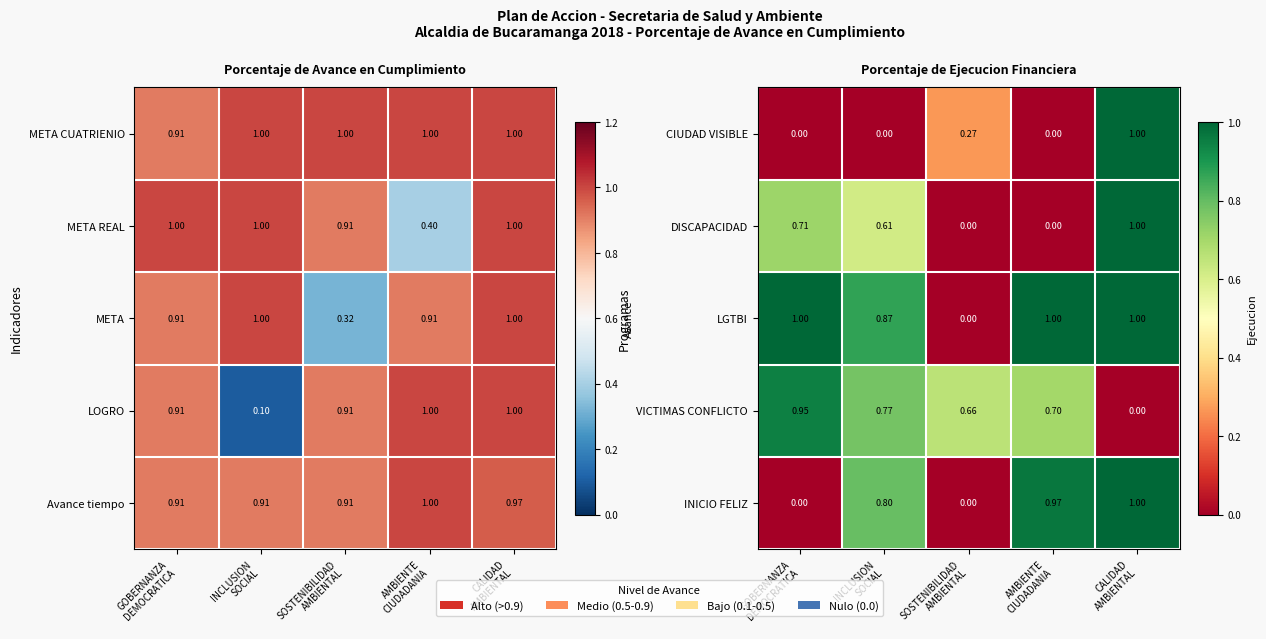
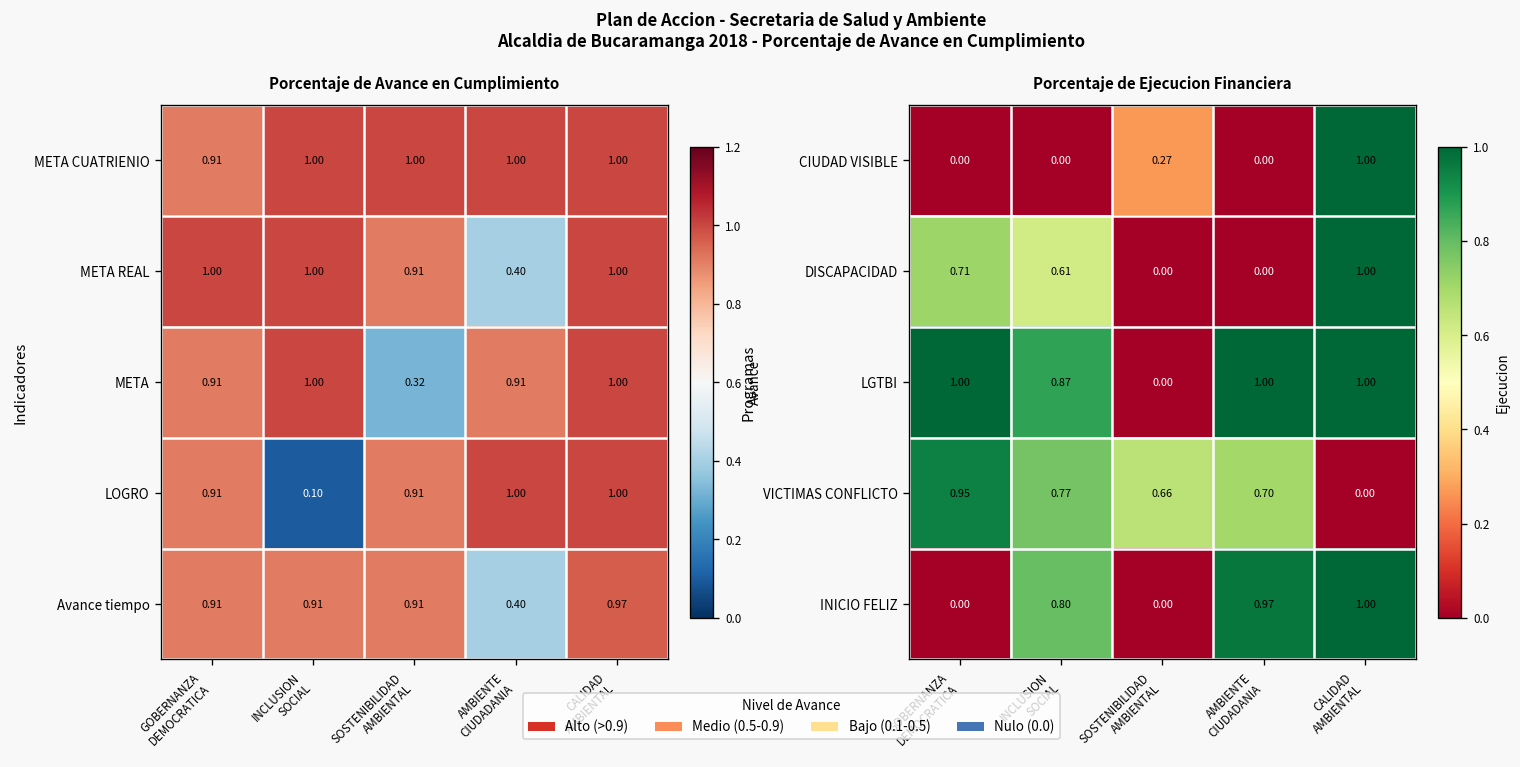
  {
    "Porcentaje de Avance en Cumplimiento": {
      "META CUATRIENIO": {
        "GOBERNANZA DEMOCRATICA": 0.91,
        "INCLUSION SOCIAL": 1.00,
        "SOSTENIBILIDAD AMBIENTAL": 1.00,
        "AMBIENTE CIUDADANIA": 1.00,
        "CALIDAD AMBIENTAL": 1.00
      },
      "META REAL": {
        "GOBERNANZA DEMOCRATICA": 1.00,
        "INCLUSION SOCIAL": 1.00,
        "SOSTENIBILIDAD AMBIENTAL": 0.91,
        "AMBIENTE CIUDADANIA": 0.40,
        "CALIDAD AMBIENTAL": 1.00
      },
      "META": {
        "GOBERNANZA DEMOCRATICA": 0.91,
        "INCLUSION SOCIAL": 1.00,
        "SOSTENIBILIDAD AMBIENTAL": 0.32,
        "AMBIENTE CIUDADANIA": 0.91,
        "CALIDAD AMBIENTAL": 1.00
      },
      "LOGRO": {
        "GOBERNANZA DEMOCRATICA": 0.91,
        "INCLUSION SOCIAL": 0.10,
        "SOSTENIBILIDAD AMBIENTAL": 0.91,
        "AMBIENTE CIUDADANIA": 1.00,
        "CALIDAD AMBIENTAL": 1.00
      },
      "Avance tiempo": {
        "GOBERNANZA DEMOCRATICA": 0.91,
        "INCLUSION SOCIAL": 0.91,
        "SOSTENIBILIDAD AMBIENTAL": 0.91,
-       "AMBIENTE CIUDADANIA": 1.00,
+       "AMBIENTE CIUDADANIA": 0.40,
        "CALIDAD AMBIENTAL": 0.97
      }
    },
    "Porcentaje de Ejecucion Financiera": {
      "CIUDAD VISIBLE": {
        "GOBERNANZA DEMOCRATICA": 0.00,
        "INCLUSION SOCIAL": 0.00,
        "SOSTENIBILIDAD AMBIENTAL": 0.27,
        "AMBIENTE CIUDADANIA": 0.00,
        "CALIDAD AMBIENTAL": 1.00
      },
      "DISCAPACIDAD": {
        "GOBERNANZA DEMOCRATICA": 0.71,
        "INCLUSION SOCIAL": 0.61,
        "SOSTENIBILIDAD AMBIENTAL": 0.00,
        "AMBIENTE CIUDADANIA": 0.00,
        "CALIDAD AMBIENTAL": 1.00
      },
      "LGTBI": {
        "GOBERNANZA DEMOCRATICA": 1.00,
        "INCLUSION SOCIAL": 0.87,
        "SOSTENIBILIDAD AMBIENTAL": 0.00,
        "AMBIENTE CIUDADANIA": 1.00,
        "CALIDAD AMBIENTAL": 1.00
      },
      "VICTIMAS CONFLICTO": {
        "GOBERNANZA DEMOCRATICA": 0.95,
        "INCLUSION SOCIAL": 0.77,
        "SOSTENIBILIDAD AMBIENTAL": 0.66,
        "AMBIENTE CIUDADANIA": 0.70,
        "CALIDAD AMBIENTAL": 0.00
      },
      "INICIO FELIZ": {
        "GOBERNANZA DEMOCRATICA": 0.00,
        "INCLUSION SOCIAL": 0.80,
        "SOSTENIBILIDAD AMBIENTAL": 0.00,
        "AMBIENTE CIUDADANIA": 0.97,
        "CALIDAD AMBIENTAL": 1.00
      }
    }
  }
